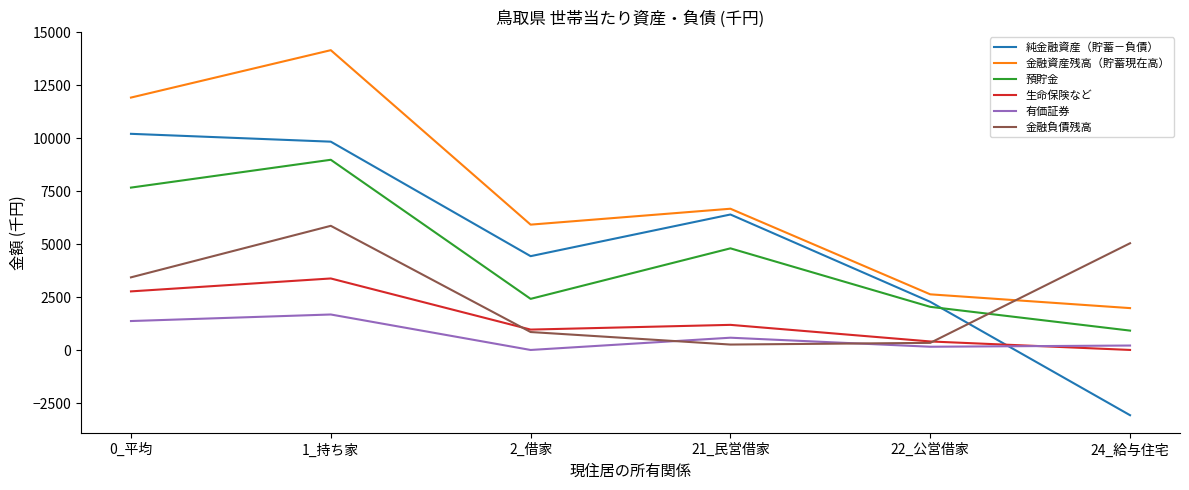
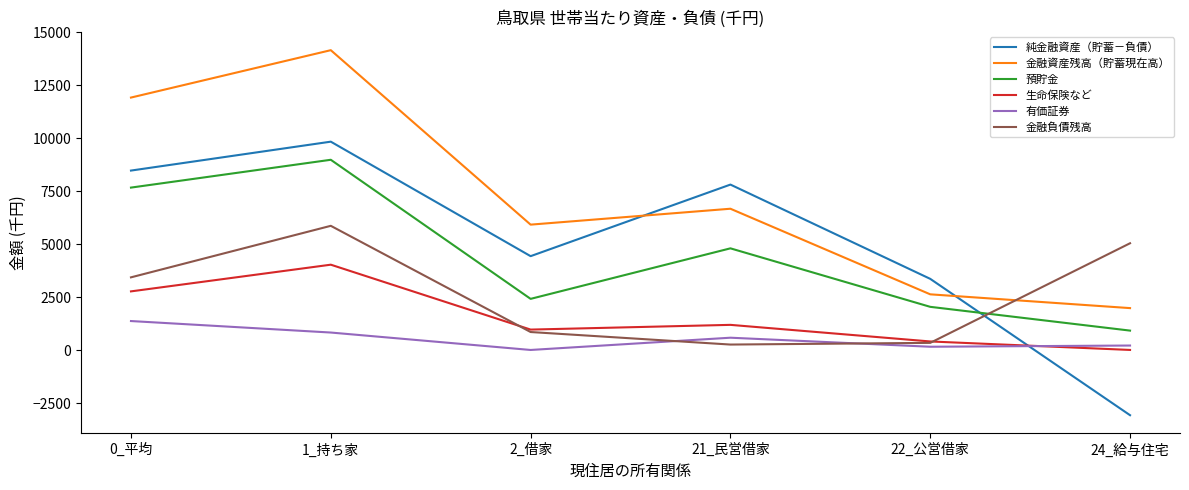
  {
    "純金融資産（貯蓄－負債）": {
-     "0_平均": 10200,
+     "0_平均": 8500,
      "1_持ち家": 9800,
      "2_借家": 4400,
-     "21_民営借家": 6400,
-     "22_公営借家": 2300,
+     "21_民営借家": 7800,
+     "22_公営借家": 3400,
      "24_給与住宅": -3100
    },
    "金融資産残高（貯蓄現在高）": {
      "0_平均": 11900,
      "1_持ち家": 14200,
      "2_借家": 5900,
      "21_民営借家": 6700,
      "22_公営借家": 2600,
      "24_給与住宅": 2000
    },
    "預貯金": {
      "0_平均": 7700,
      "1_持ち家": 9000,
      "2_借家": 2400,
      "21_民営借家": 4800,
      "22_公営借家": 2100,
      "24_給与住宅": 900
    },
    "生命保険など": {
      "0_平均": 2800,
-     "1_持ち家": 3400,
+     "1_持ち家": 4000,
      "21_民営借家": 1200,
      "24_給与住宅": 0
    },
    "有価証券": {
      "0_平均": 1400,
-     "1_持ち家": 1700,
+     "1_持ち家": 800,
      "2_借家": 0,
      "21_民営借家": 600,
      "22_公営借家": 200,
      "24_給与住宅": 200
    },
    "金融負債残高": {
      "0_平均": 3400,
      "1_持ち家": 5900,
      "21_民営借家": 300,
      "24_給与住宅": 5100
    }
  }
